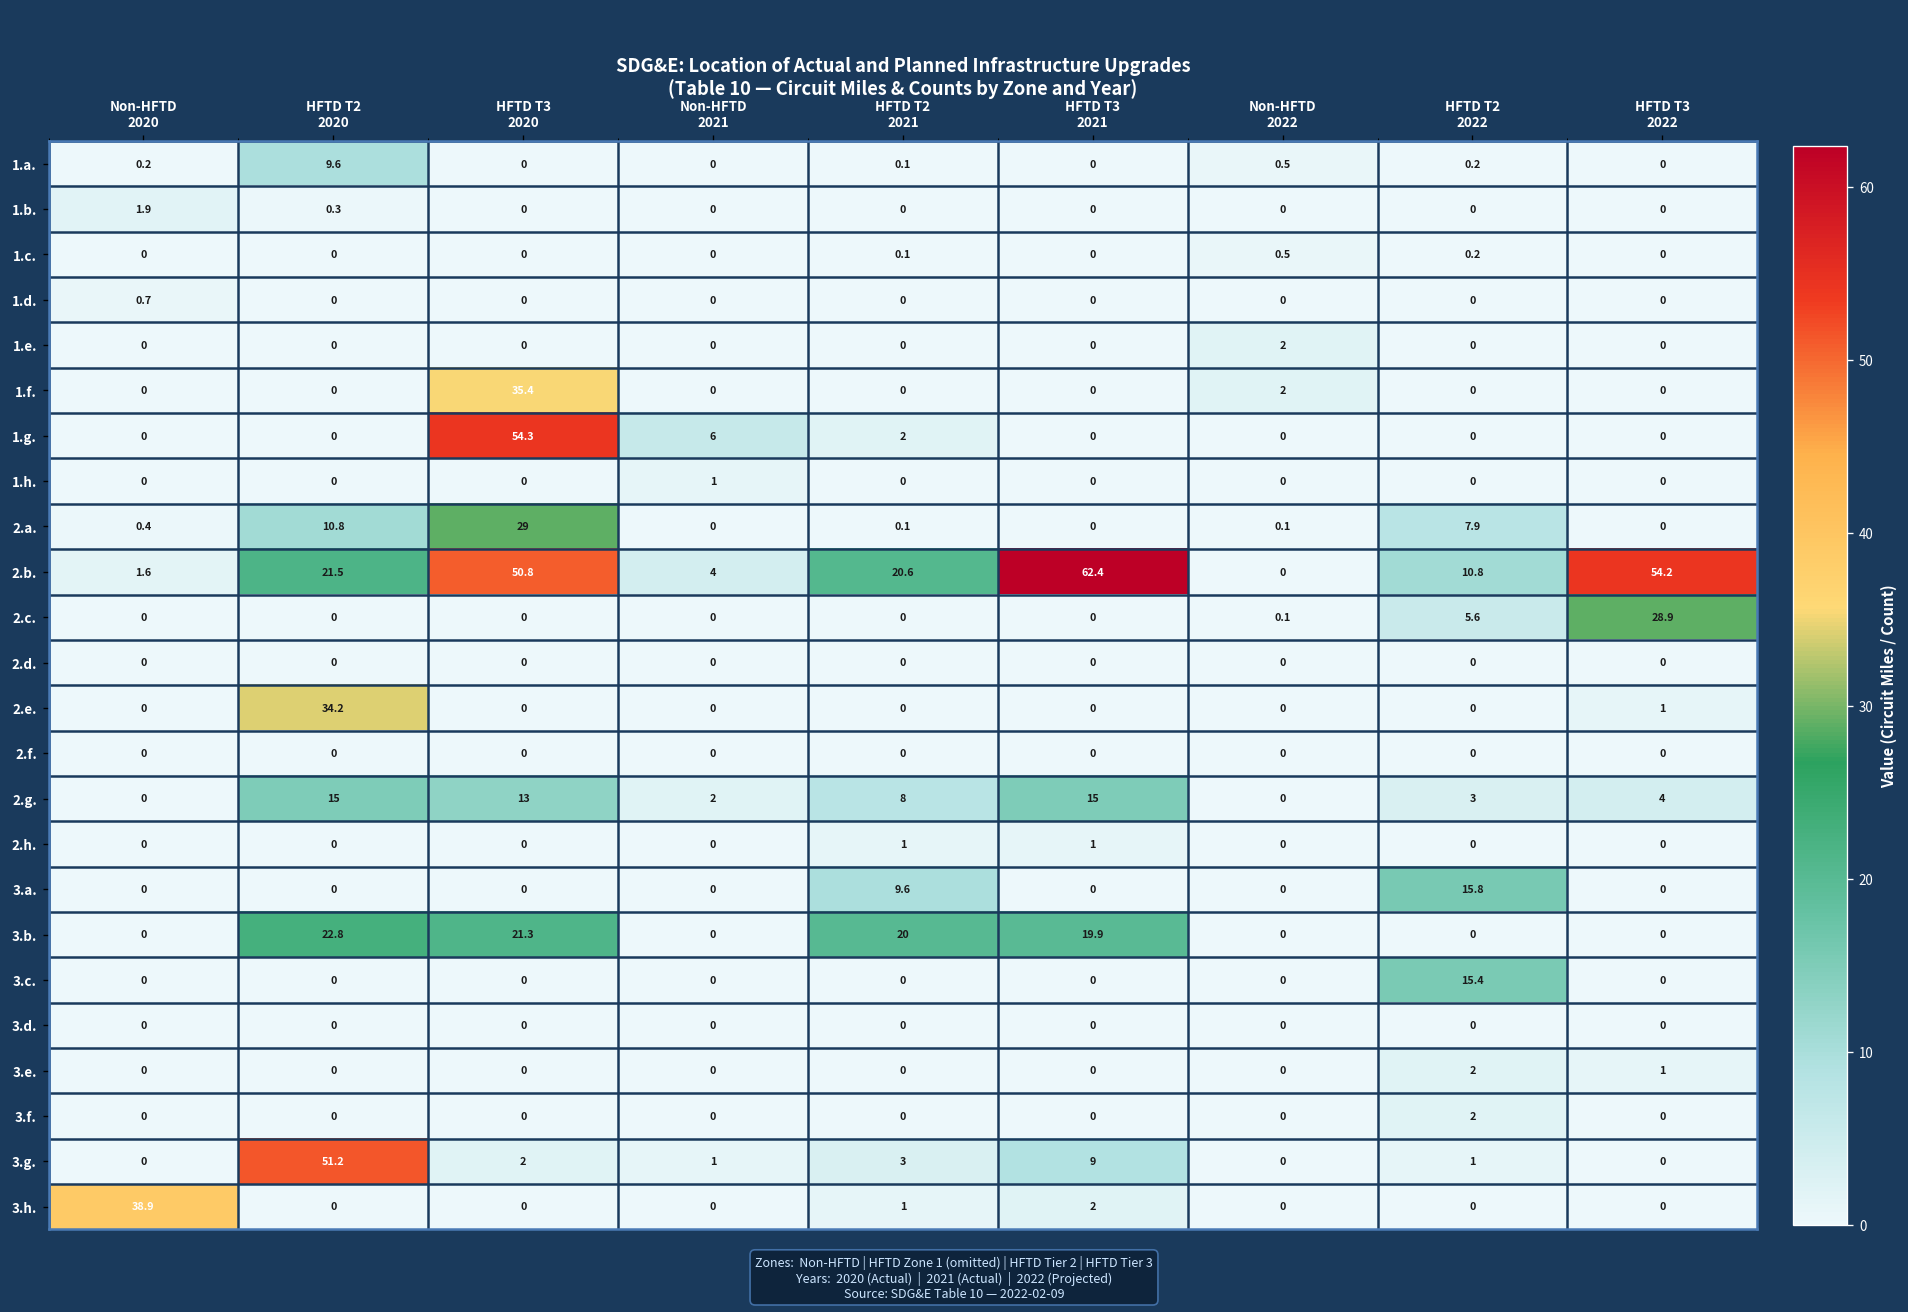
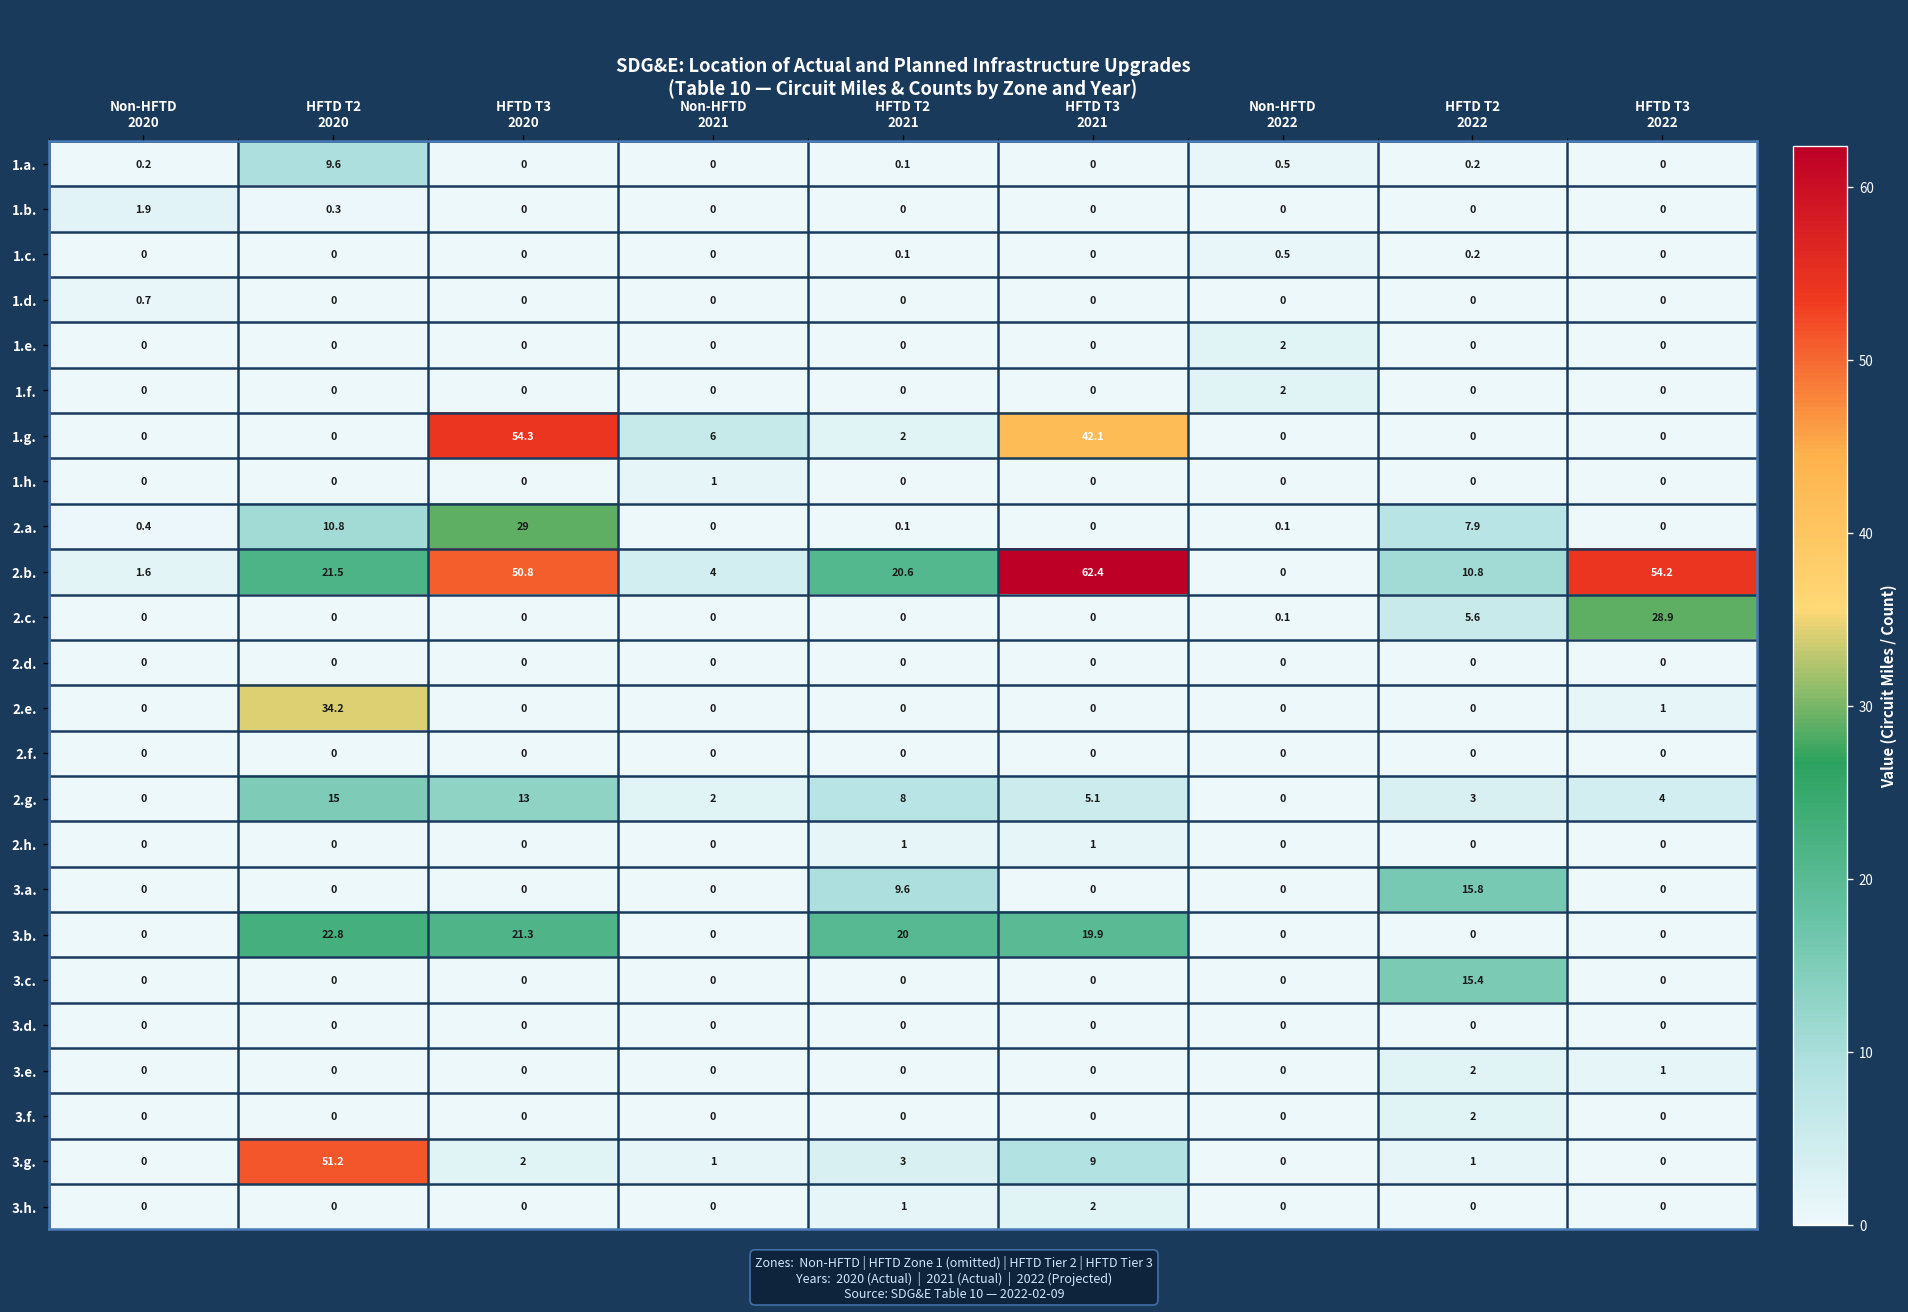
  {
    "1.f.": {
      "Non-HFTD 2020": 0,
      "HFTD T2 2020": 0,
-     "HFTD T3 2020": 35.4,
+     "HFTD T3 2020": 0,
      "Non-HFTD 2021": 0,
      "HFTD T2 2021": 0,
      "HFTD T3 2021": 0,
      "Non-HFTD 2022": 2,
      "HFTD T2 2022": 0,
      "HFTD T3 2022": 0
    },
    "1.g.": {
      "Non-HFTD 2020": 0,
      "HFTD T2 2020": 0,
      "HFTD T3 2020": 54.3,
      "Non-HFTD 2021": 6,
      "HFTD T2 2021": 2,
-     "HFTD T3 2021": 0,
+     "HFTD T3 2021": 42.1,
      "Non-HFTD 2022": 0,
      "HFTD T2 2022": 0,
      "HFTD T3 2022": 0
    },
    "2.g.": {
      "Non-HFTD 2020": 0,
      "HFTD T2 2020": 15,
      "HFTD T3 2020": 13,
      "Non-HFTD 2021": 2,
      "HFTD T2 2021": 8,
-     "HFTD T3 2021": 15,
+     "HFTD T3 2021": 5.1,
      "Non-HFTD 2022": 0,
      "HFTD T2 2022": 3,
      "HFTD T3 2022": 4
    },
    "3.h.": {
-     "Non-HFTD 2020": 38.9,
+     "Non-HFTD 2020": 0,
      "HFTD T2 2020": 0,
      "HFTD T3 2020": 0,
      "Non-HFTD 2021": 0,
      "HFTD T2 2021": 1,
      "HFTD T3 2021": 2,
      "Non-HFTD 2022": 0,
      "HFTD T2 2022": 0,
      "HFTD T3 2022": 0
    }
  }
